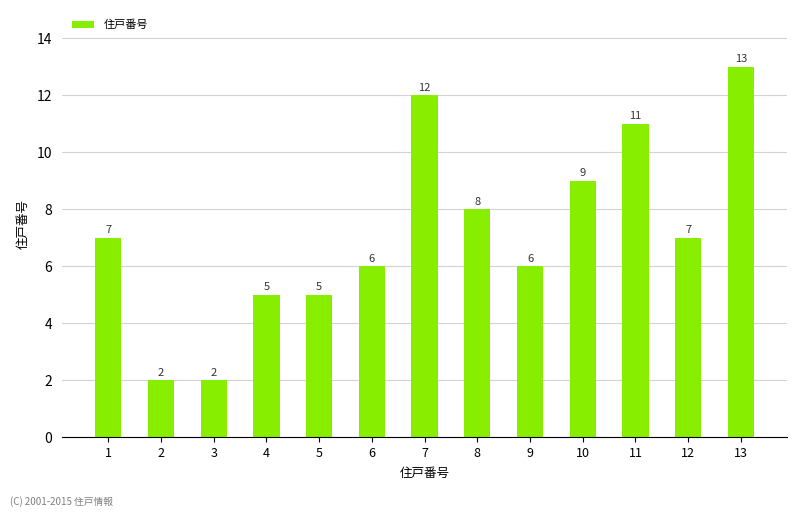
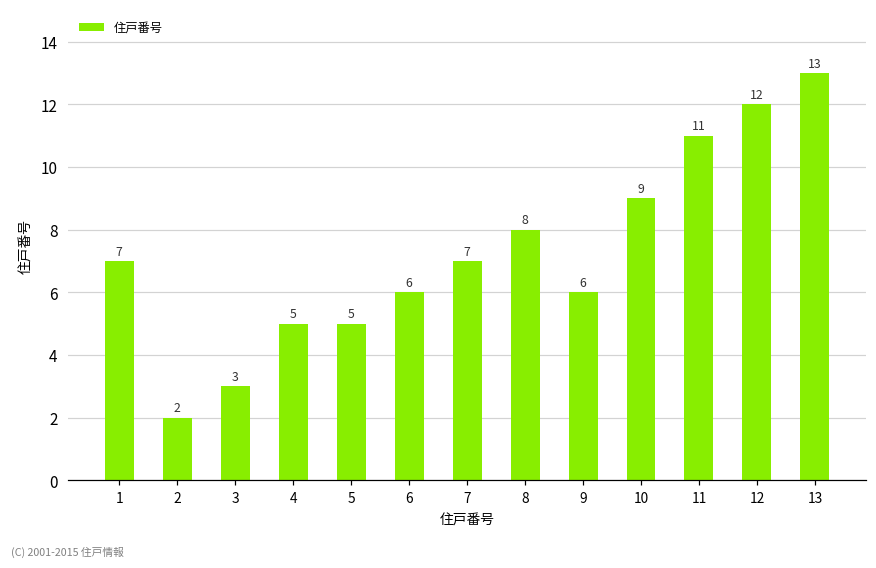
  {
    "1": 7,
    "2": 2,
-   "3": 2,
+   "3": 3,
    "4": 5,
    "5": 5,
    "6": 6,
-   "7": 12,
+   "7": 7,
    "8": 8,
    "9": 6,
    "10": 9,
    "11": 11,
-   "12": 7,
+   "12": 12,
    "13": 13
  }
